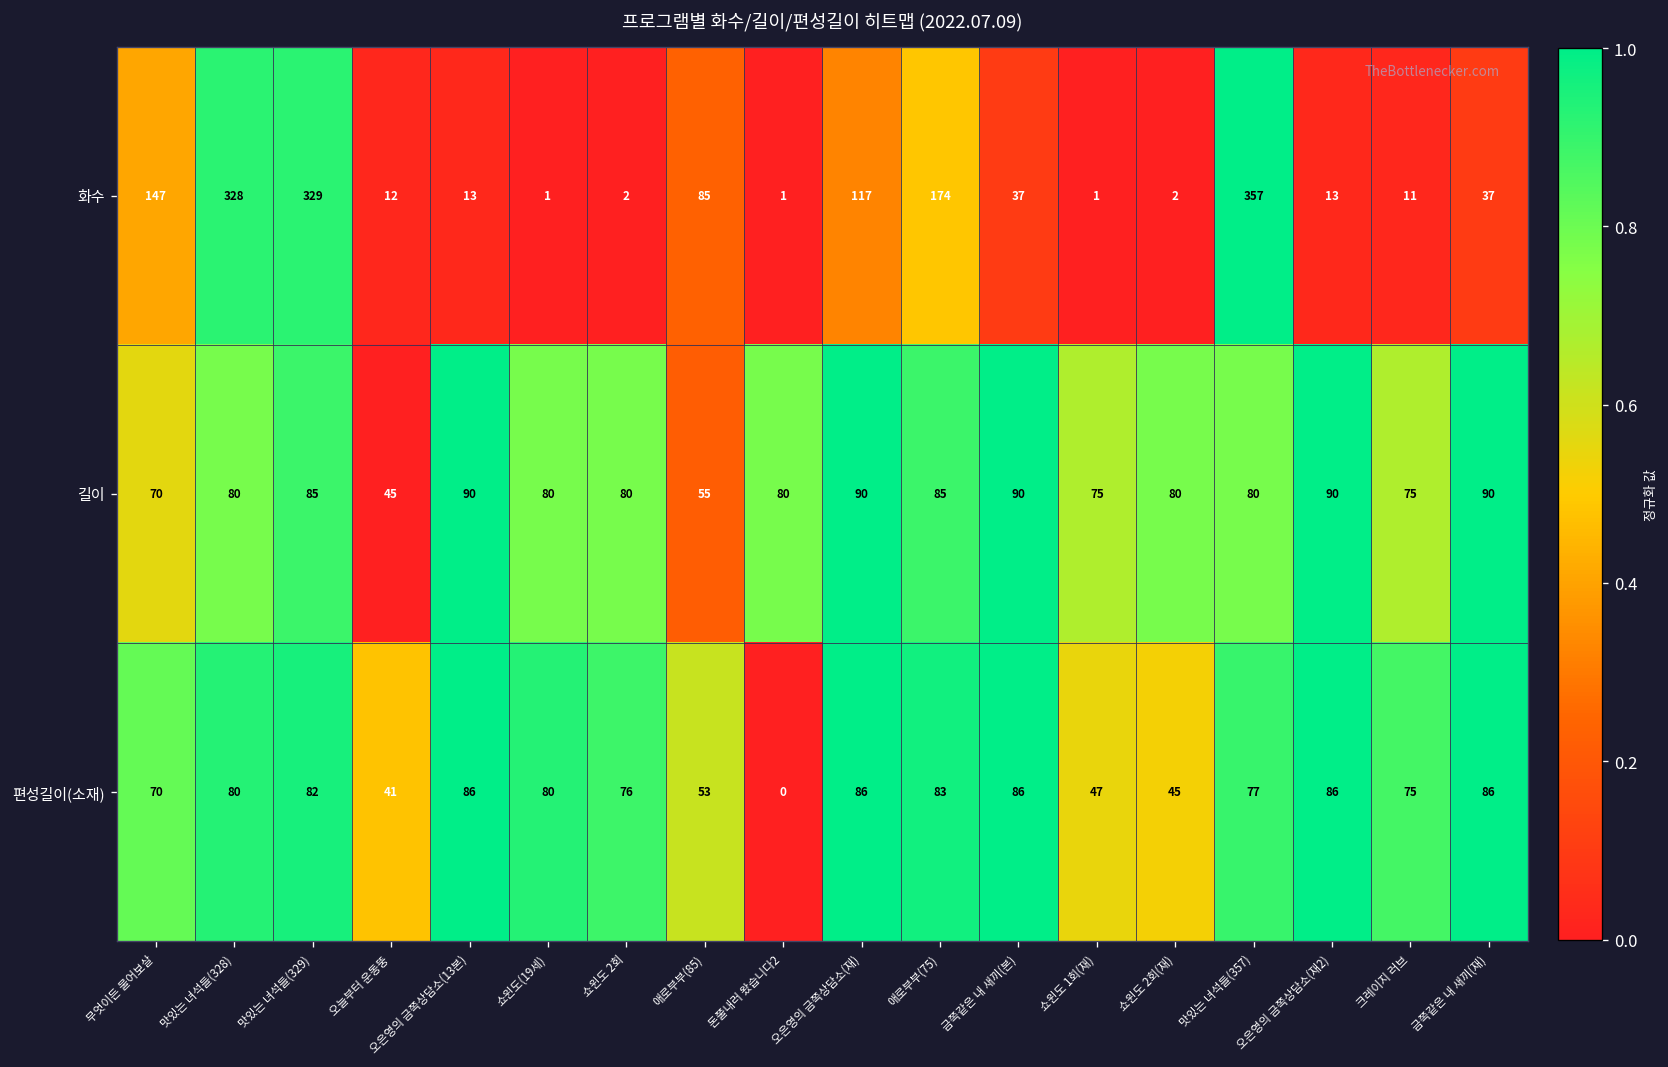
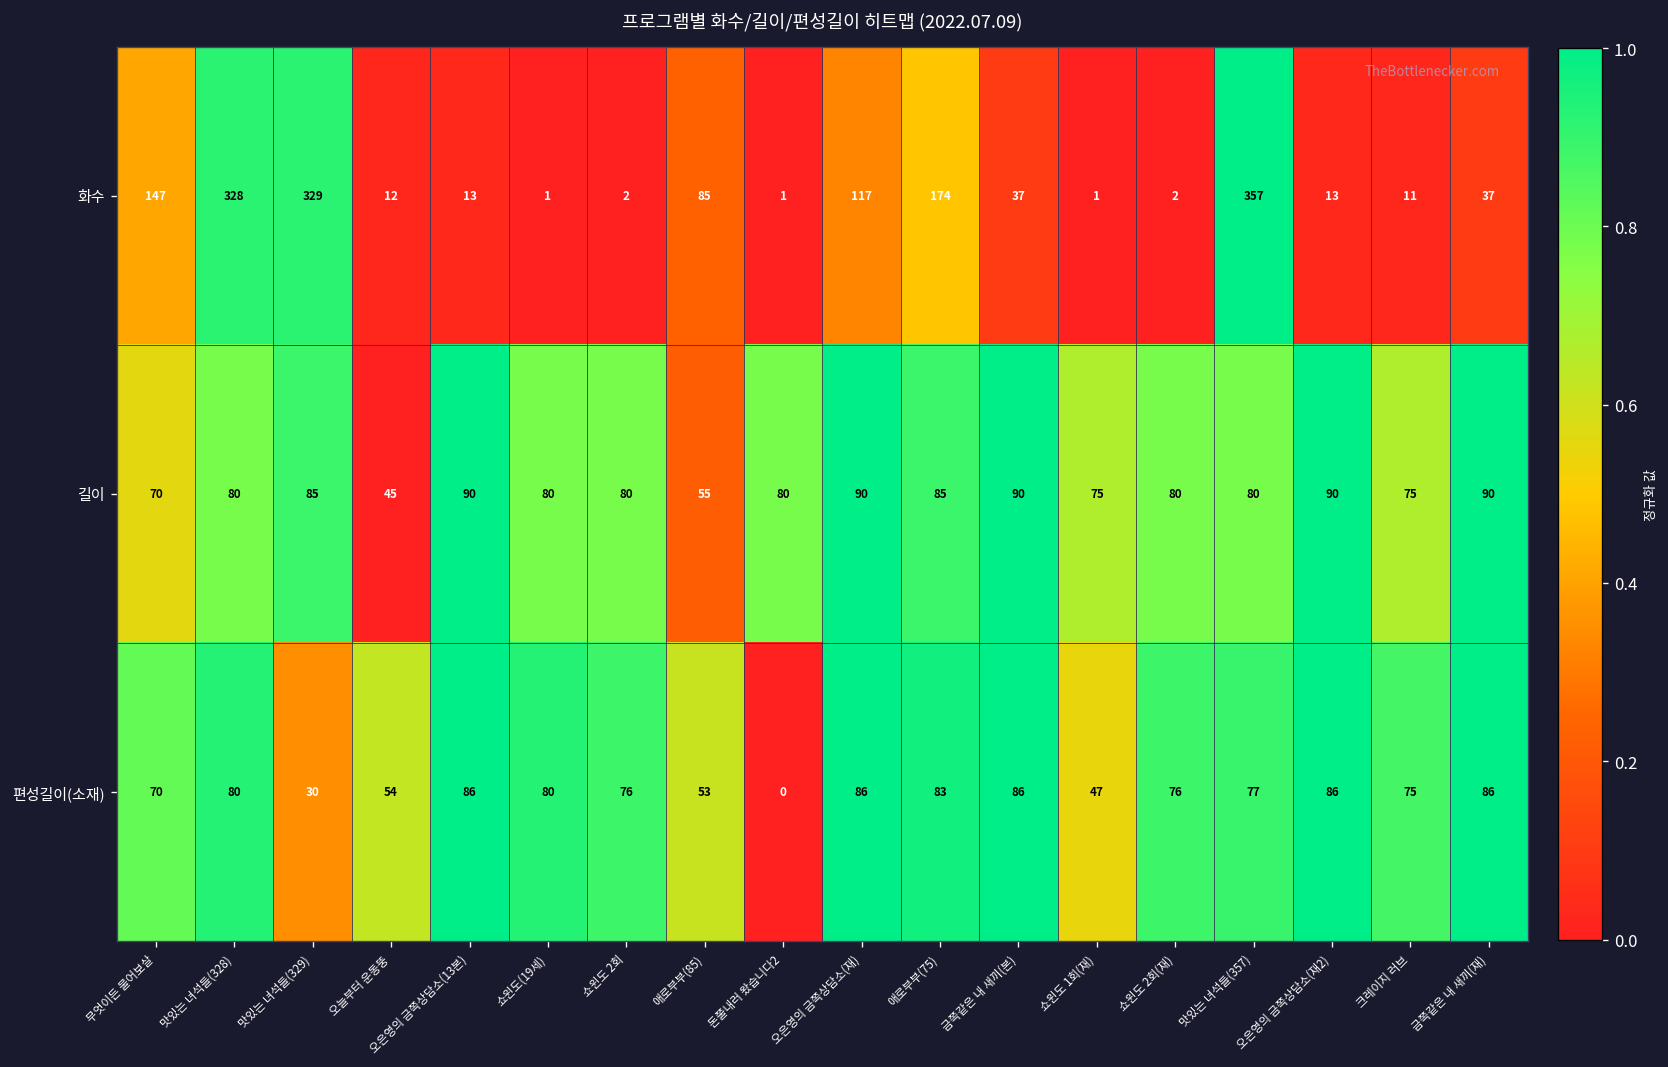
  {
    "화수": {
      "무엇이든 물어보살": 147,
      "맛있는 녀석들(328)": 328,
      "맛있는 녀석들(329)": 329,
      "오늘부터 운동뚱": 12,
      "오은영의 금쪽상담소(13본)": 13,
      "쇼윈도(19세)": 1,
      "쇼윈도 2회": 2,
      "애로부부(85)": 85,
      "돈쭐내러 왔습니다2": 1,
      "오은영의 금쪽상담소(재)": 117,
      "애로부부(75)": 174,
      "금쪽같은 내 새끼(본)": 37,
      "쇼윈도 1회(재)": 1,
      "쇼윈도 2회(재)": 2,
      "맛있는 녀석들(357)": 357,
      "오은영의 금쪽상담소(재2)": 13,
      "금쪽같은 내 새끼(재)": 37
    },
    "길이": {
      "무엇이든 물어보살": 70,
      "맛있는 녀석들(328)": 80,
      "맛있는 녀석들(329)": 85,
      "오늘부터 운동뚱": 45,
      "오은영의 금쪽상담소(13본)": 90,
      "쇼윈도(19세)": 80,
      "쇼윈도 2회": 80,
      "애로부부(85)": 55,
      "돈쭐내러 왔습니다2": 80,
      "오은영의 금쪽상담소(재)": 90,
      "애로부부(75)": 85,
      "금쪽같은 내 새끼(본)": 90,
      "쇼윈도 1회(재)": 75,
      "쇼윈도 2회(재)": 80,
      "맛있는 녀석들(357)": 80,
      "오은영의 금쪽상담소(재2)": 90,
      "크레이지 러브": 75,
      "금쪽같은 내 새끼(재)": 90
    },
    "편성길이(소재)": {
      "무엇이든 물어보살": 70,
      "맛있는 녀석들(328)": 80,
-     "맛있는 녀석들(329)": 82,
-     "오늘부터 운동뚱": 41,
+     "맛있는 녀석들(329)": 30,
+     "오늘부터 운동뚱": 54,
      "오은영의 금쪽상담소(13본)": 86,
      "쇼윈도(19세)": 80,
      "쇼윈도 2회": 76,
      "애로부부(85)": 53,
      "돈쭐내러 왔습니다2": 0,
      "오은영의 금쪽상담소(재)": 86,
      "애로부부(75)": 83,
      "금쪽같은 내 새끼(본)": 86,
      "쇼윈도 1회(재)": 47,
-     "쇼윈도 2회(재)": 45,
+     "쇼윈도 2회(재)": 76,
      "맛있는 녀석들(357)": 77,
      "오은영의 금쪽상담소(재2)": 86,
      "크레이지 러브": 75,
      "금쪽같은 내 새끼(재)": 86
    }
  }
